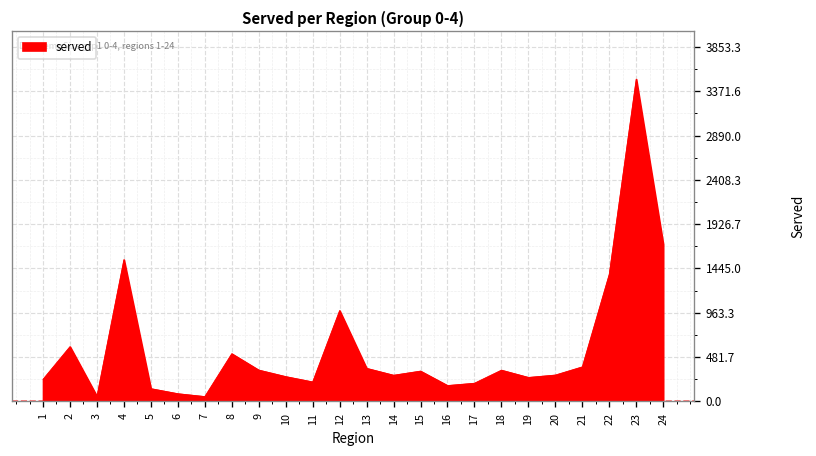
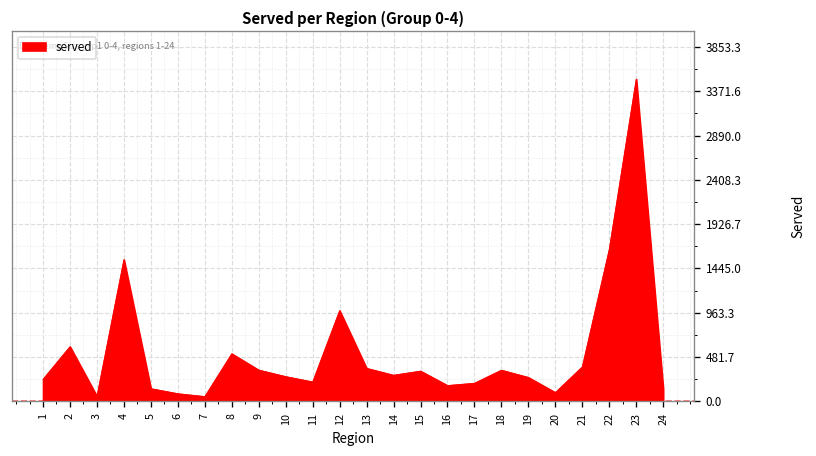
  {
    "1": 200,
    "2": 600,
    "3": 100,
    "4": 1500,
    "5": 100,
    "6": 100,
    "7": 100,
    "8": 500,
    "9": 300,
    "10": 300,
    "11": 200,
    "12": 1000,
    "13": 400,
    "14": 300,
    "15": 300,
    "16": 200,
    "17": 200,
    "18": 300,
    "19": 300,
-   "20": 300,
+   "20": 100,
    "21": 400,
-   "22": 1400,
+   "22": 1700,
    "23": 3500,
-   "24": 1700
+   "24": 100
  }
